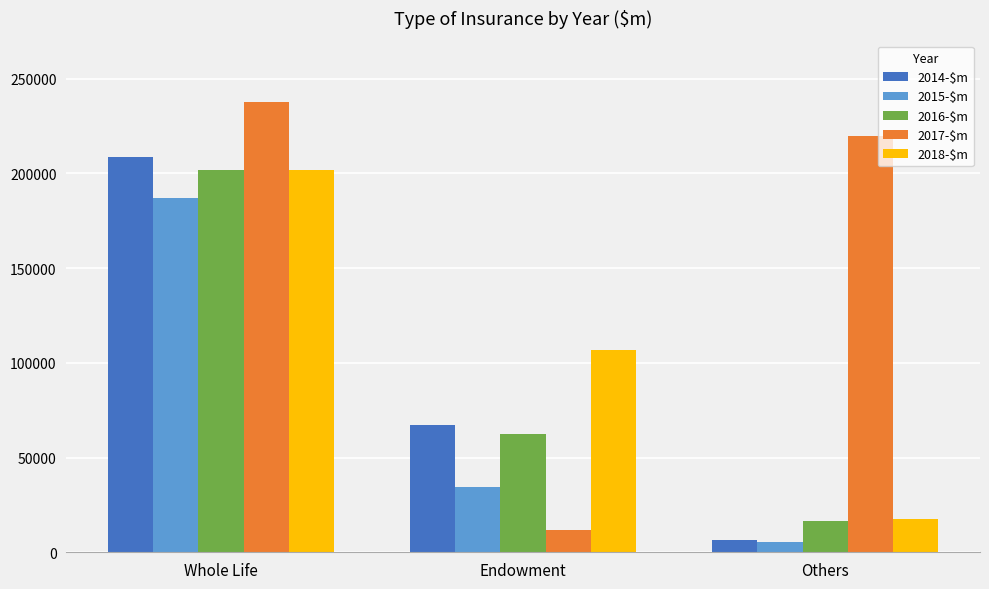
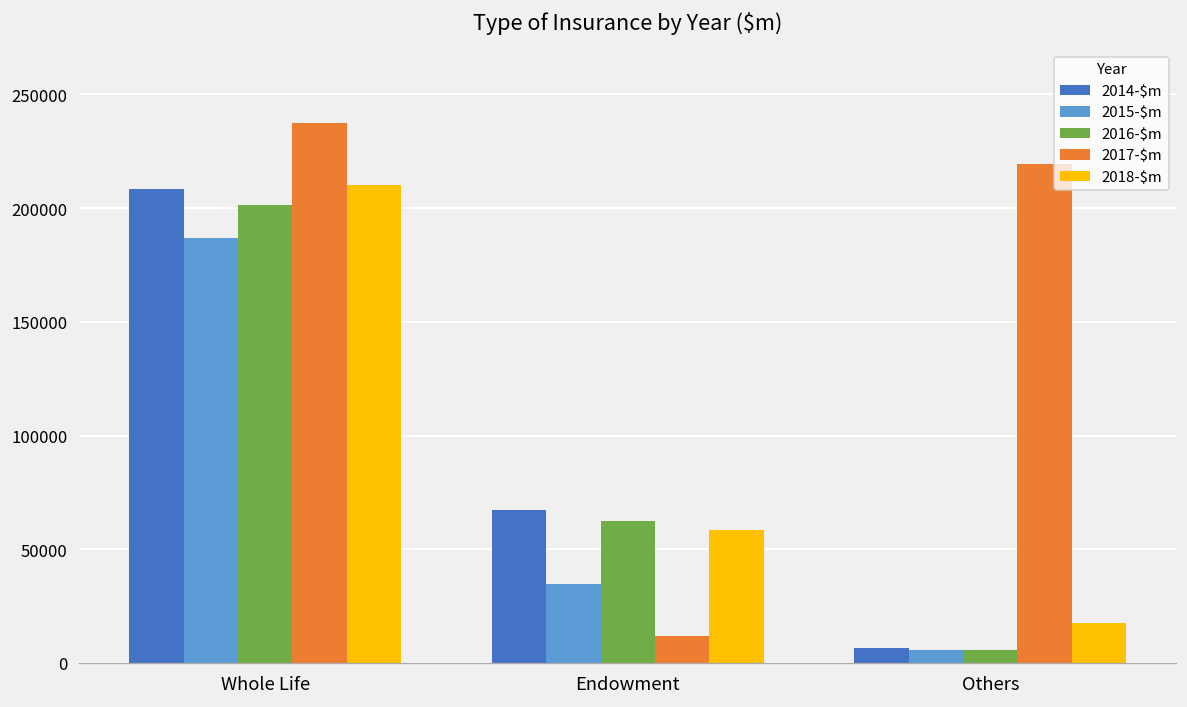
  {
    "2016-$m": {
      "Whole Life": 202000,
      "Endowment": 62000,
-     "Others": 17000
+     "Others": 6000
    },
    "2017-$m": {
      "Whole Life": 238000,
      "Endowment": 12000,
      "Others": 220000
    },
    "2018-$m": {
-     "Whole Life": 202000,
-     "Endowment": 107000,
+     "Whole Life": 210000,
+     "Endowment": 59000,
      "Others": 17000
    }
  }
